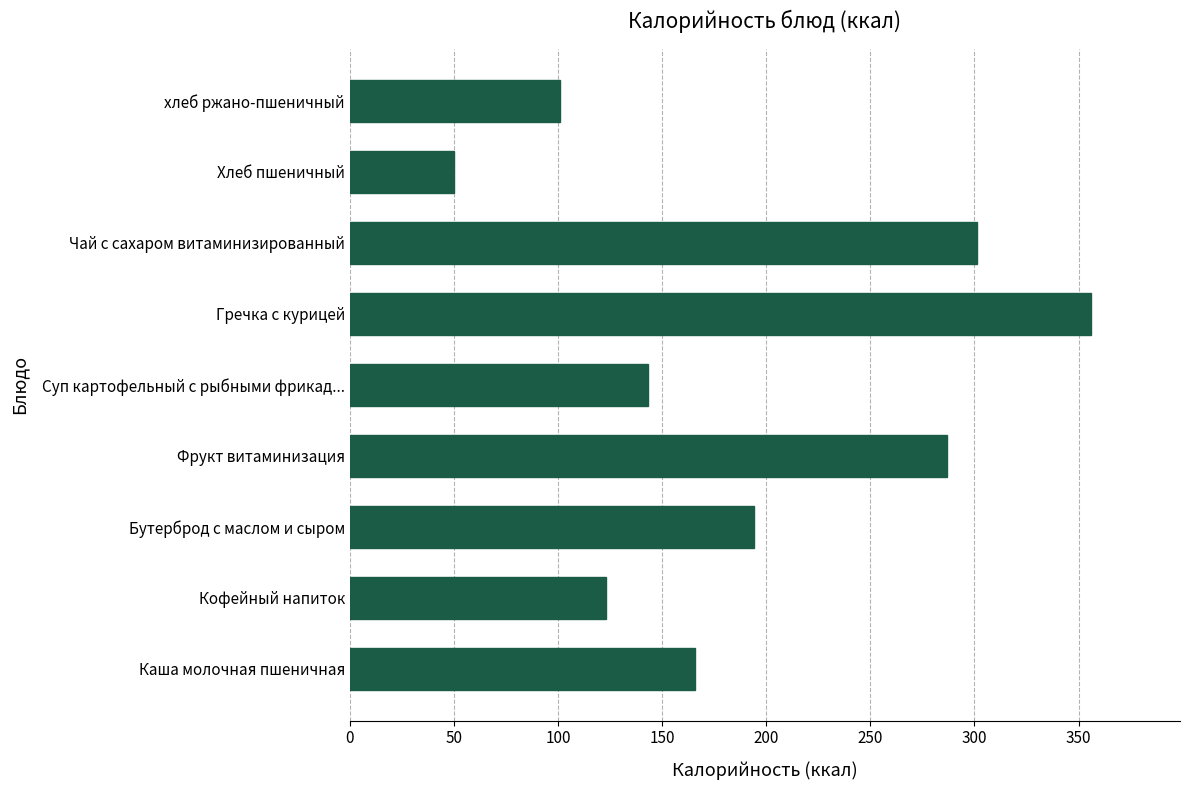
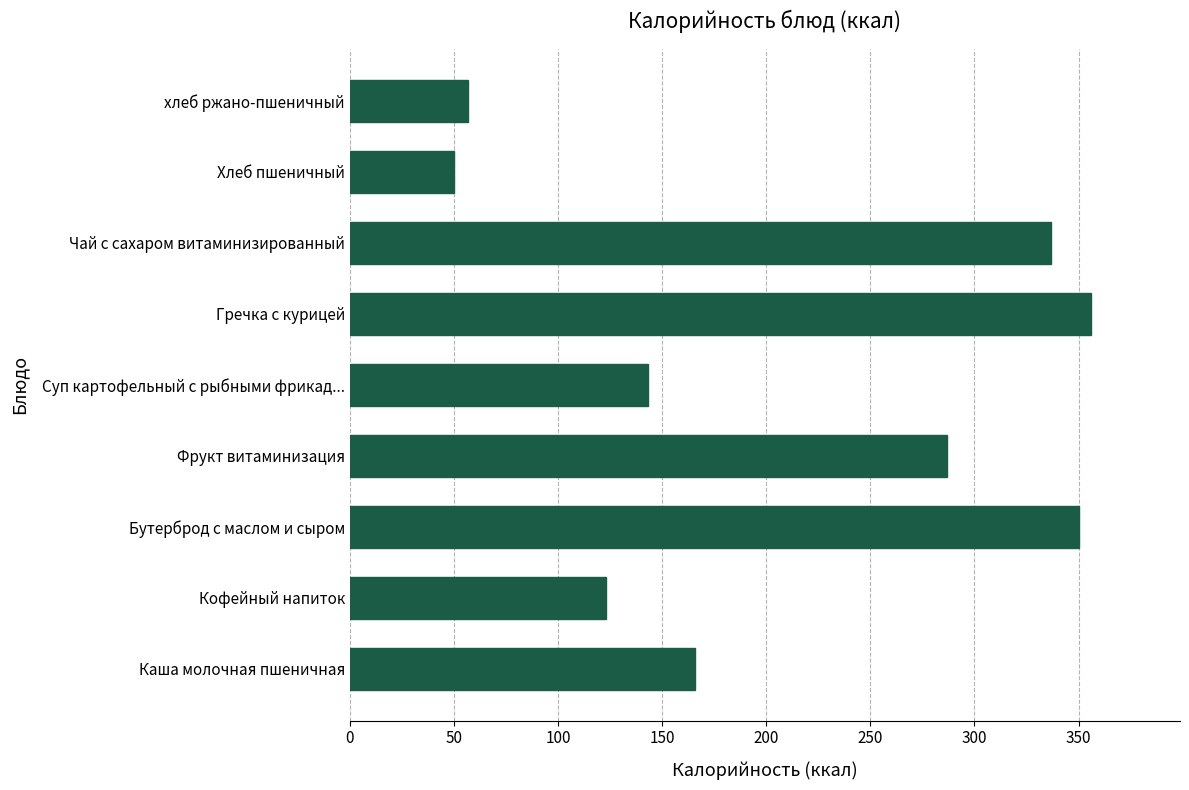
  {
-   "хлеб ржано-пшеничный": 101,
+   "хлеб ржано-пшеничный": 57,
    "Хлеб пшеничный": 50,
-   "Чай с сахаром витаминизированный": 301,
+   "Чай с сахаром витаминизированный": 337,
    "Гречка с курицей": 356,
    "Суп картофельный с рыбными фрикад...": 143,
    "Фрукт витаминизация": 287,
-   "Бутерброд с маслом и сыром": 194,
+   "Бутерброд с маслом и сыром": 350,
    "Кофейный напиток": 123,
    "Каша молочная пшеничная": 166
  }
